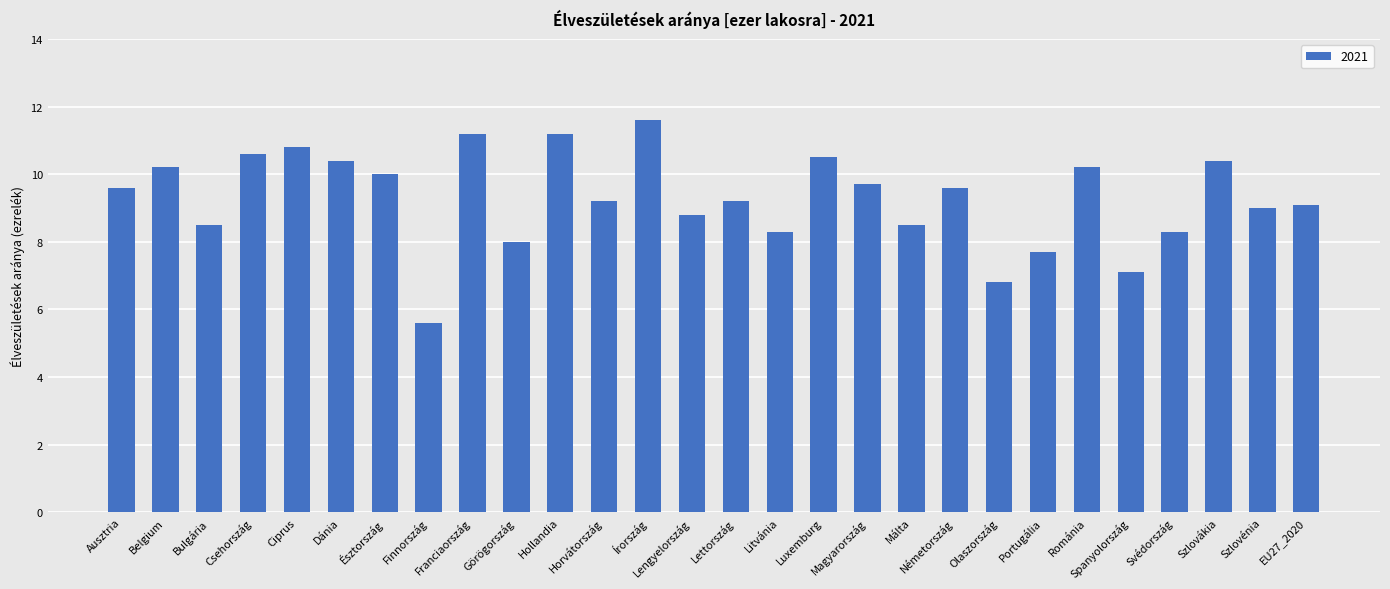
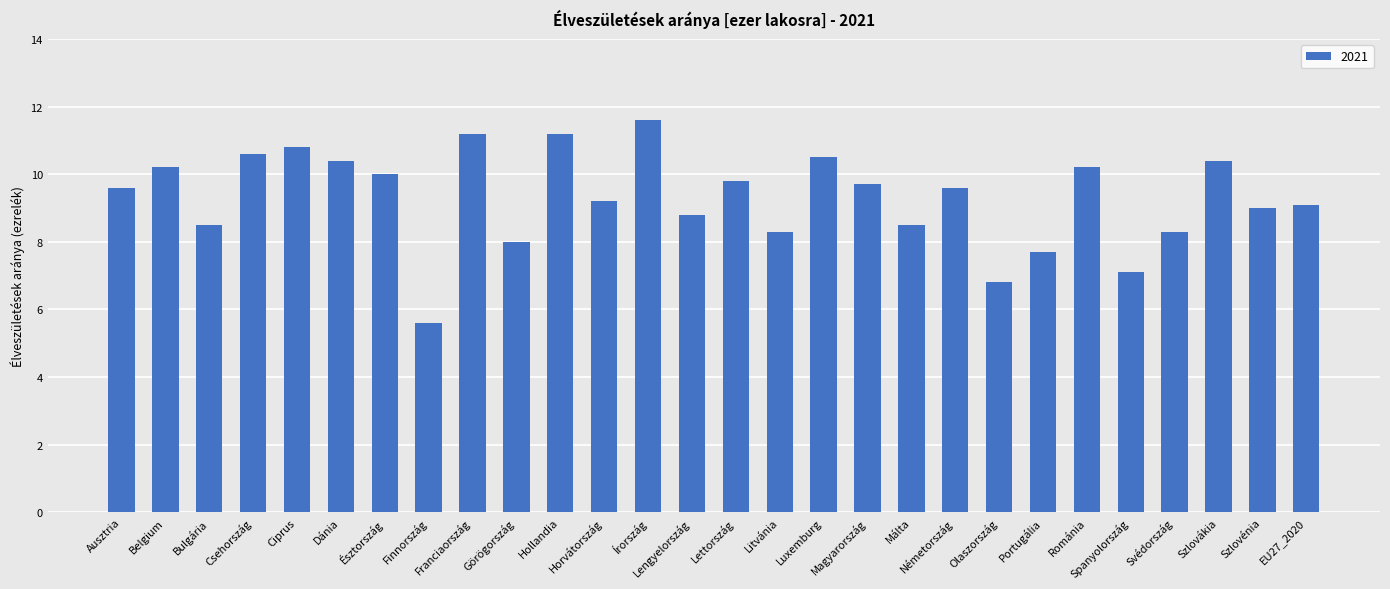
  {
    "Ausztria": 9.6,
    "Belgium": 10.2,
    "Bulgária": 8.5,
    "Csehország": 10.6,
    "Ciprus": 10.8,
    "Dánia": 10.4,
    "Észtország": 10.0,
    "Finnország": 5.6,
    "Franciaország": 11.2,
    "Görögország": 8.0,
    "Hollandia": 11.2,
    "Horvátország": 9.2,
    "Írország": 11.6,
    "Lengyelország": 8.8,
-   "Lettország": 9.2,
+   "Lettország": 9.8,
    "Litvánia": 8.3,
    "Luxemburg": 10.5,
    "Magyarország": 9.7,
    "Málta": 8.5,
    "Németország": 9.6,
    "Olaszország": 6.8,
    "Portugália": 7.7,
    "Románia": 10.2,
    "Spanyolország": 7.1,
    "Svédország": 8.3,
    "Szlovákia": 10.4,
    "Szlovénia": 9.0,
    "EU27_2020": 9.1
  }
